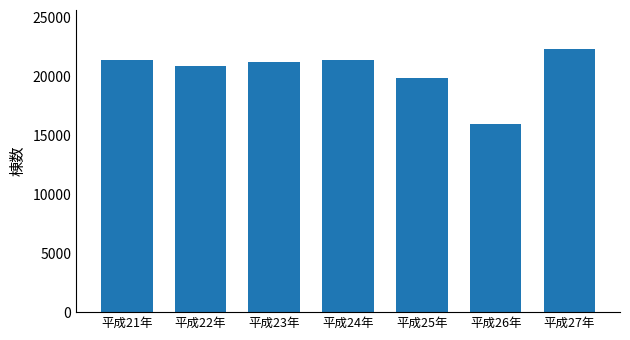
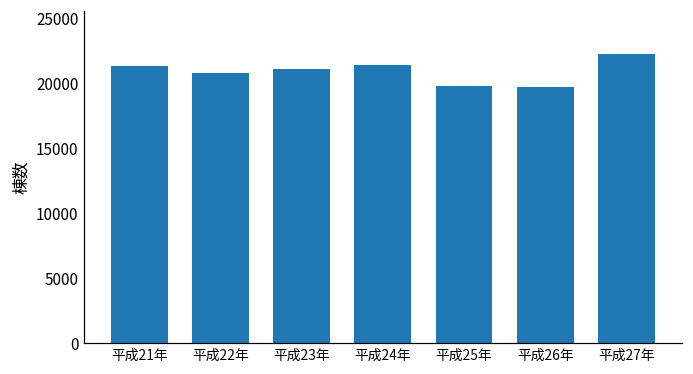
  {
    "平成21年": 21400,
    "平成22年": 20800,
    "平成23年": 21200,
    "平成24年": 21400,
    "平成25年": 19900,
-   "平成26年": 16000,
+   "平成26年": 19700,
    "平成27年": 22300
  }
